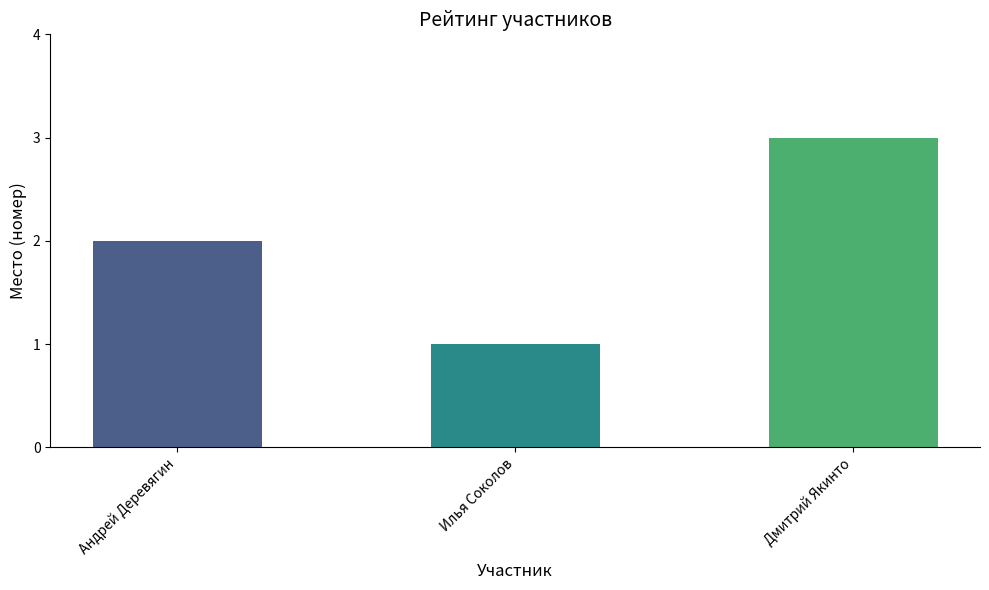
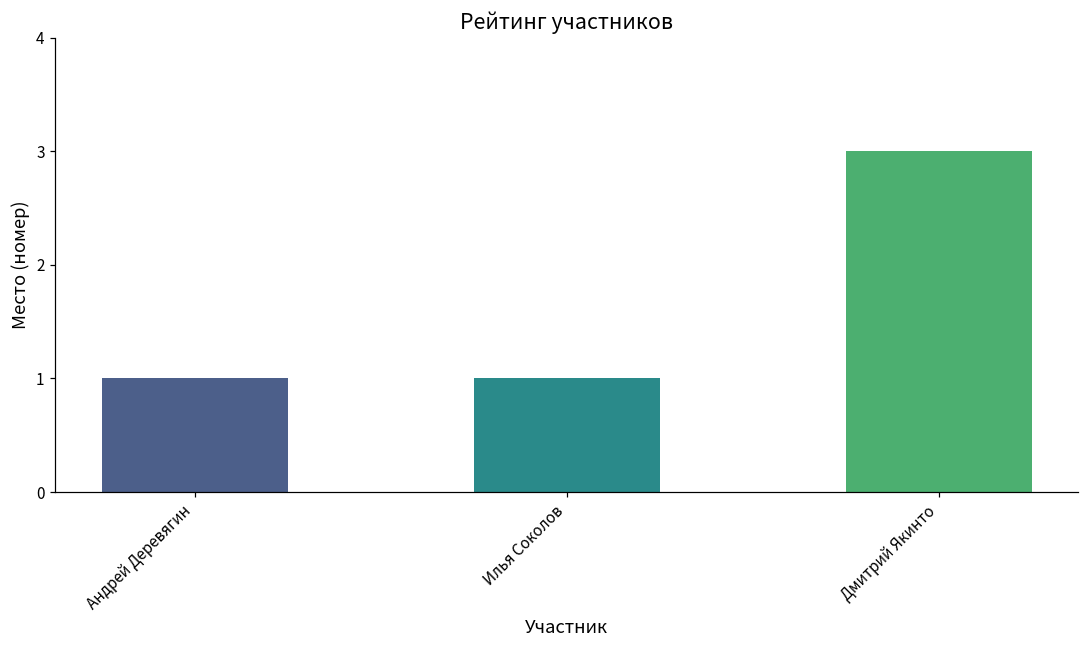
  {
-   "Андрей Деревягин": 2,
+   "Андрей Деревягин": 1,
    "Илья Соколов": 1,
    "Дмитрий Якинто": 3
  }
